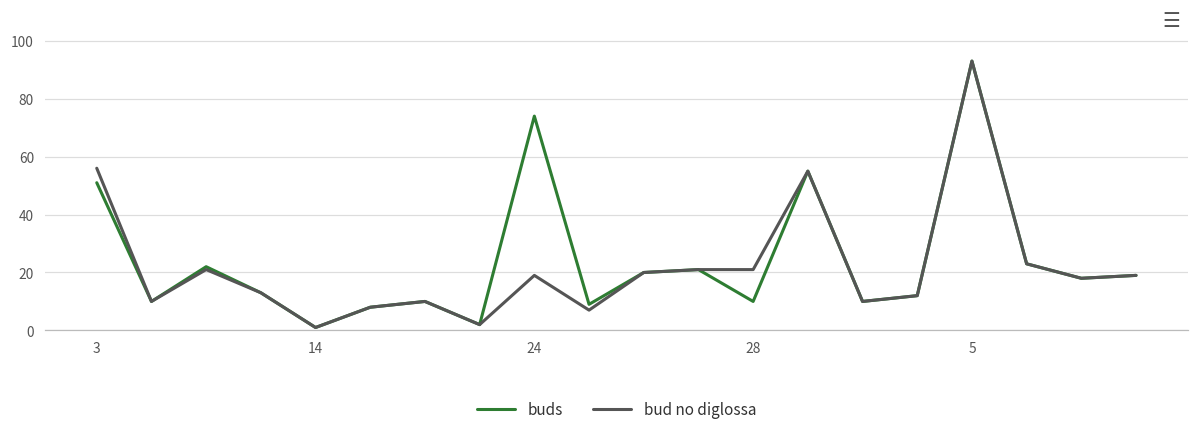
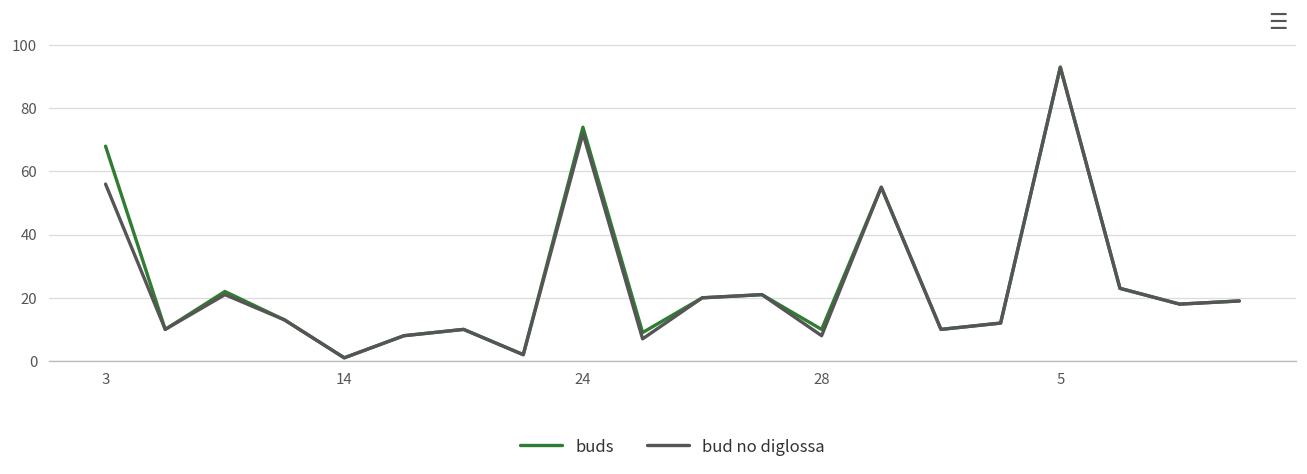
  {
    "buds": {
-     "3": 51,
+     "3": 68,
      "24": 74,
      "28": 10
    },
    "bud no diglossa": {
      "3": 56,
-     "24": 19,
-     "28": 21
+     "24": 72,
+     "28": 8
    }
  }
